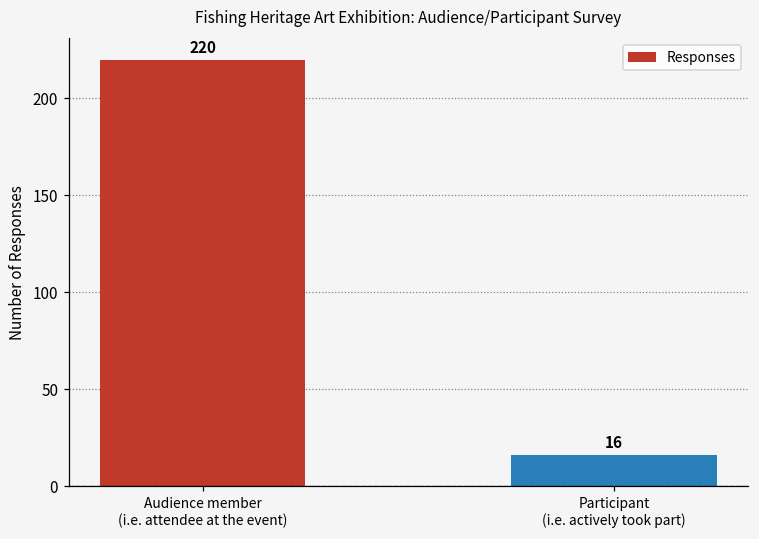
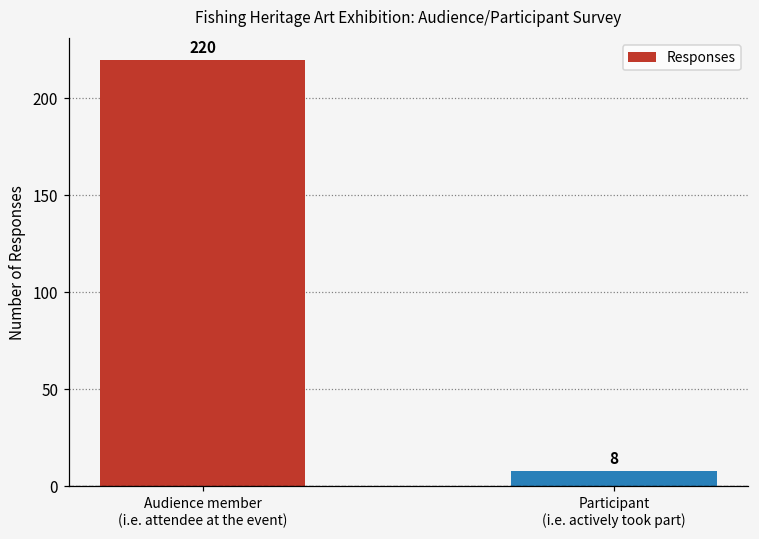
  {
    "Audience member (i.e. attendee at the event)": 220,
-   "Participant (i.e. actively took part)": 16
+   "Participant (i.e. actively took part)": 8
  }
